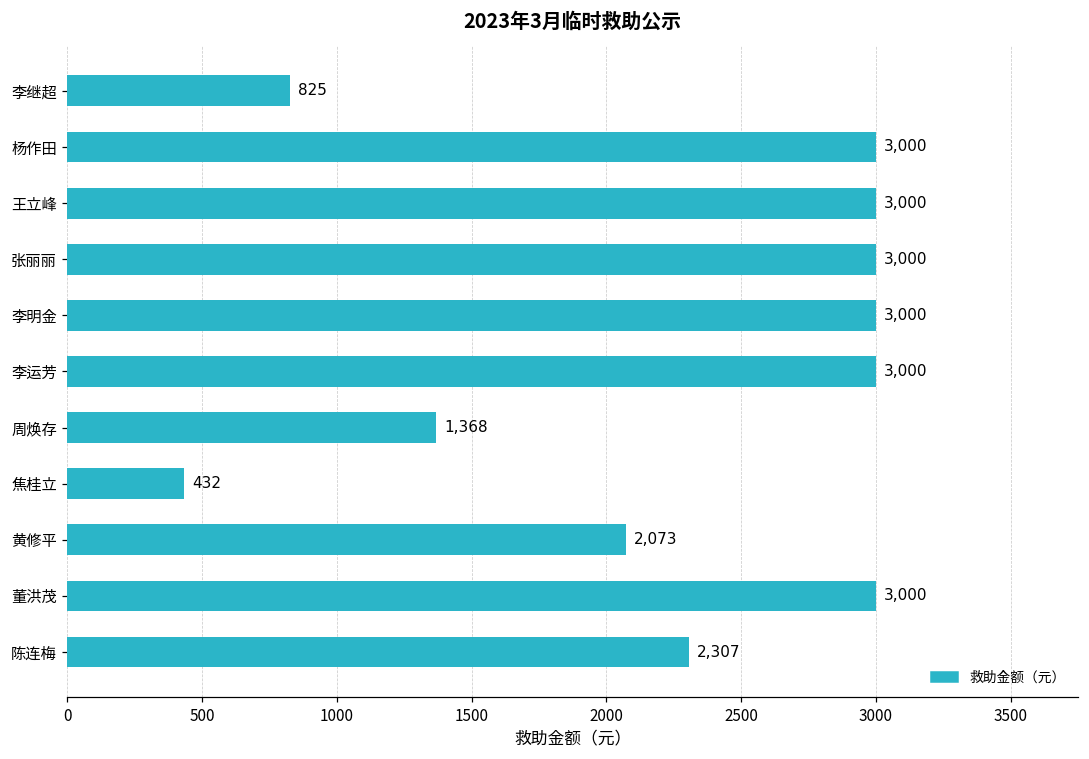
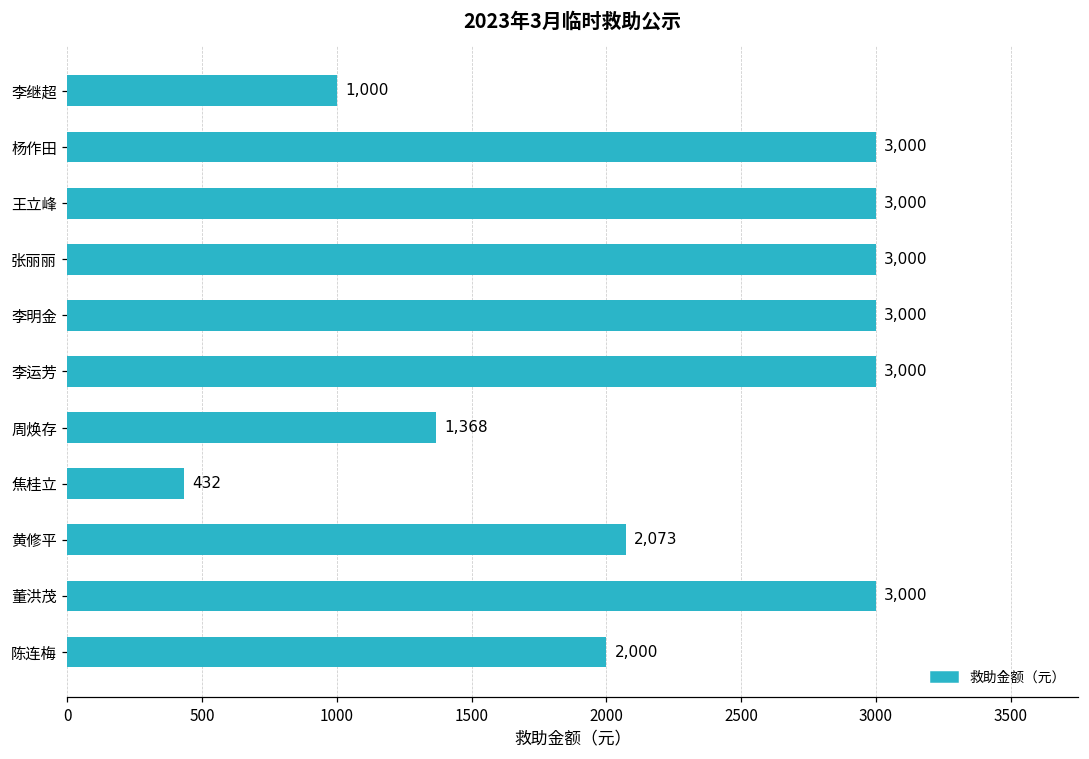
  {
-   "李继超": "825",
+   "李继超": "1,000",
    "杨作田": "3,000",
    "王立峰": "3,000",
    "张丽丽": "3,000",
    "李明金": "3,000",
    "李运芳": "3,000",
    "周焕存": "1,368",
    "焦桂立": "432",
    "黄修平": "2,073",
    "董洪茂": "3,000",
-   "陈连梅": "2,307"
+   "陈连梅": "2,000"
  }
